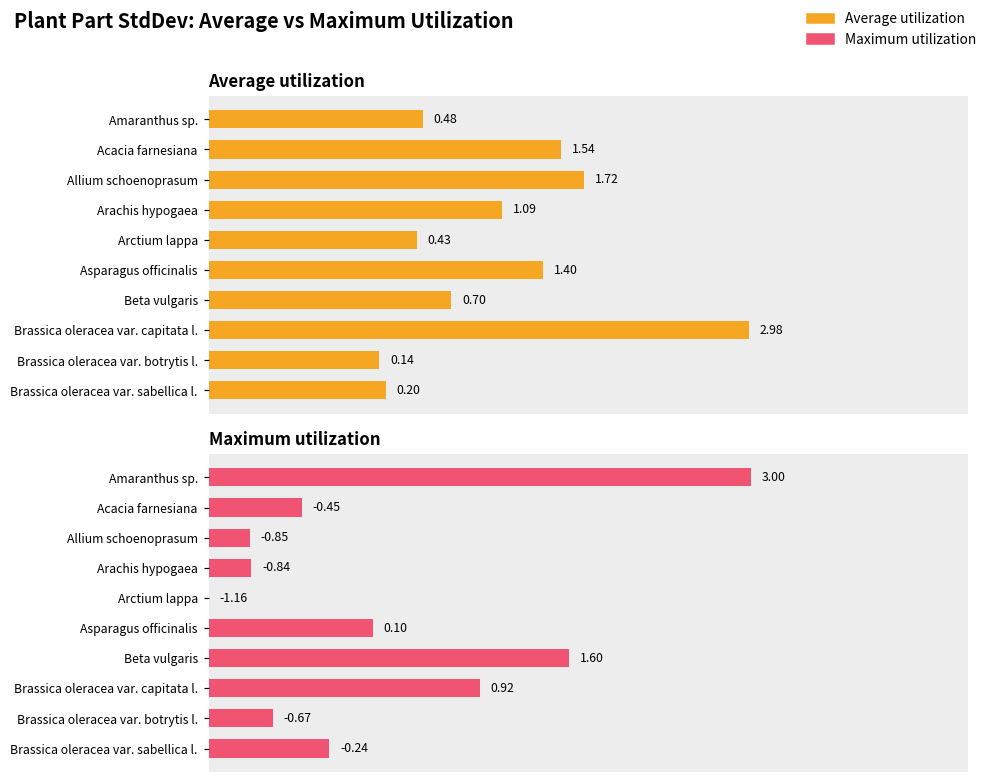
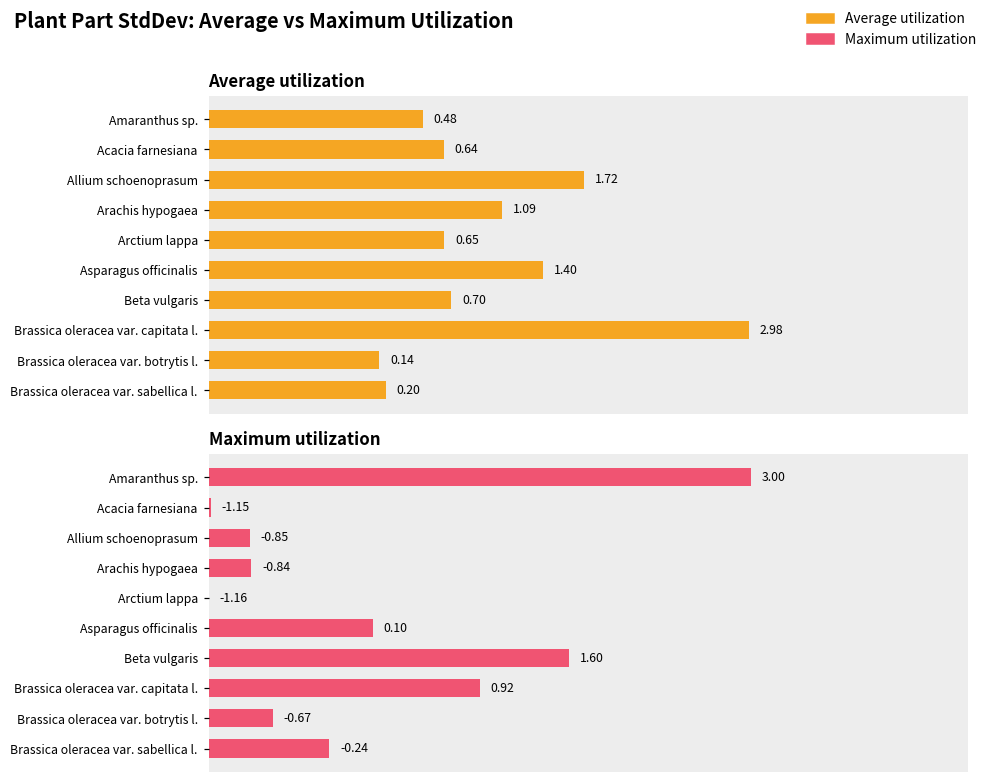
  {
    "Average utilization": {
      "Average utilization": {
-       "Acacia farnesiana": 1.54,
-       "Arctium lappa": 0.43
+       "Acacia farnesiana": 0.64,
+       "Arctium lappa": 0.65
      }
    },
    "Maximum utilization": {
      "Maximum utilization": {
-       "Acacia farnesiana": -0.45
+       "Acacia farnesiana": -1.15
      }
    }
  }
